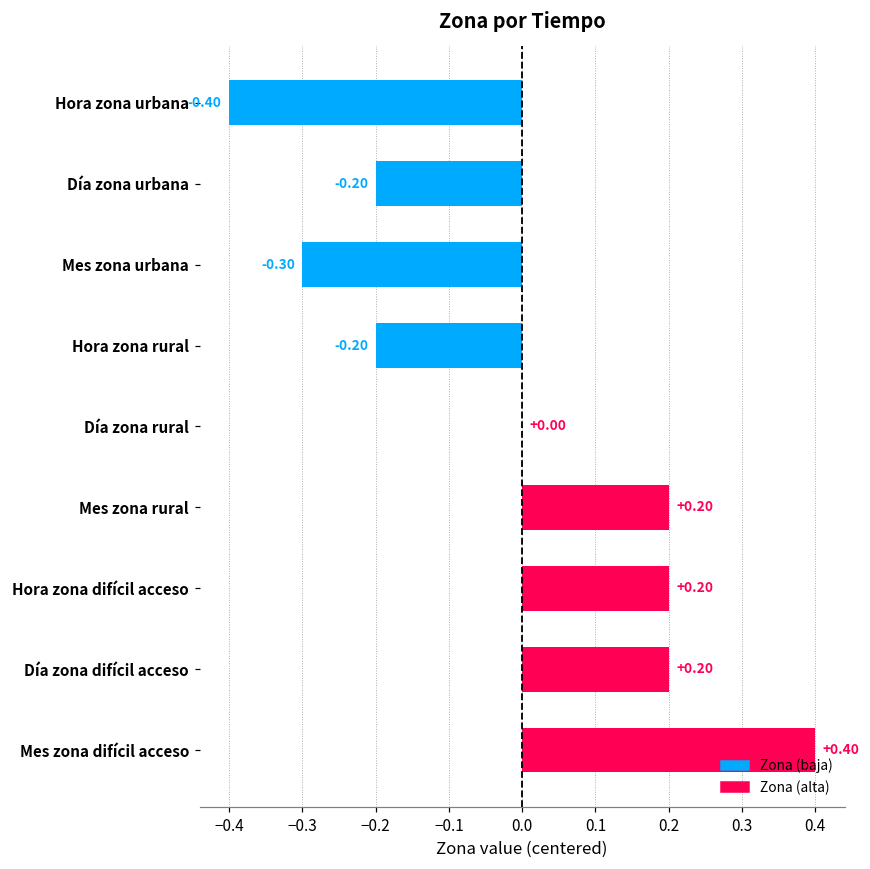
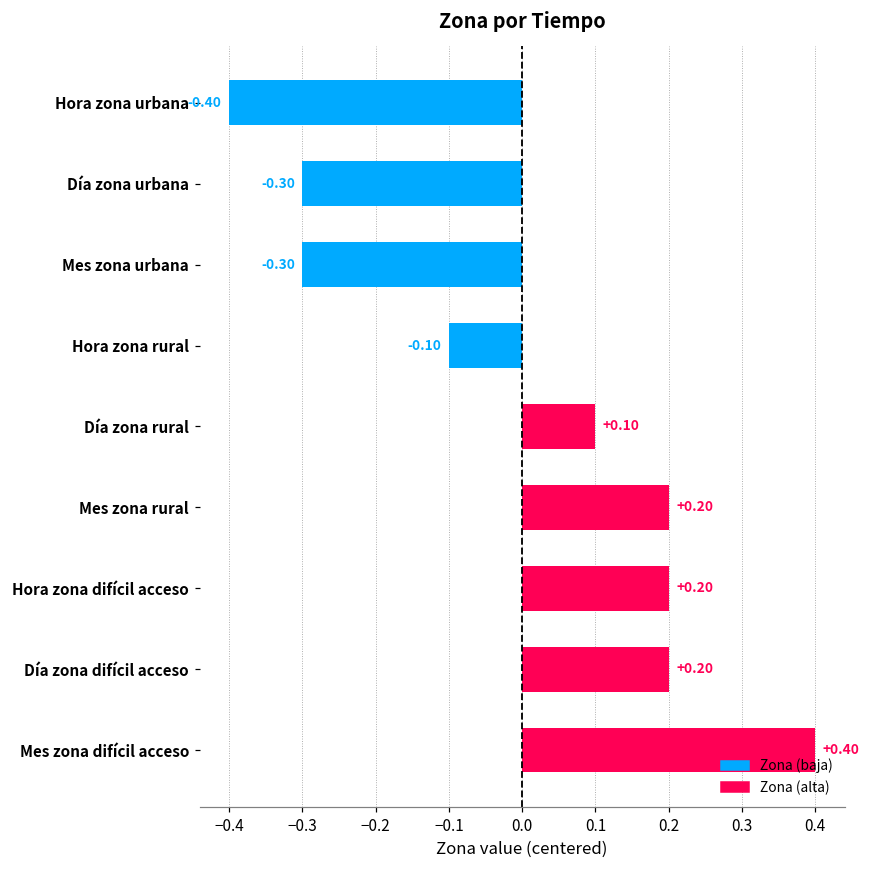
  {
    "Hora zona urbana": "-0.40",
-   "Día zona urbana": "-0.20",
+   "Día zona urbana": "-0.30",
    "Mes zona urbana": "-0.30",
-   "Hora zona rural": "-0.20",
-   "Día zona rural": "+0.00",
+   "Hora zona rural": "-0.10",
+   "Día zona rural": "+0.10",
    "Mes zona rural": "+0.20",
    "Hora zona difícil acceso": "+0.20",
    "Día zona difícil acceso": "+0.20",
    "Mes zona difícil acceso": "+0.40"
  }
